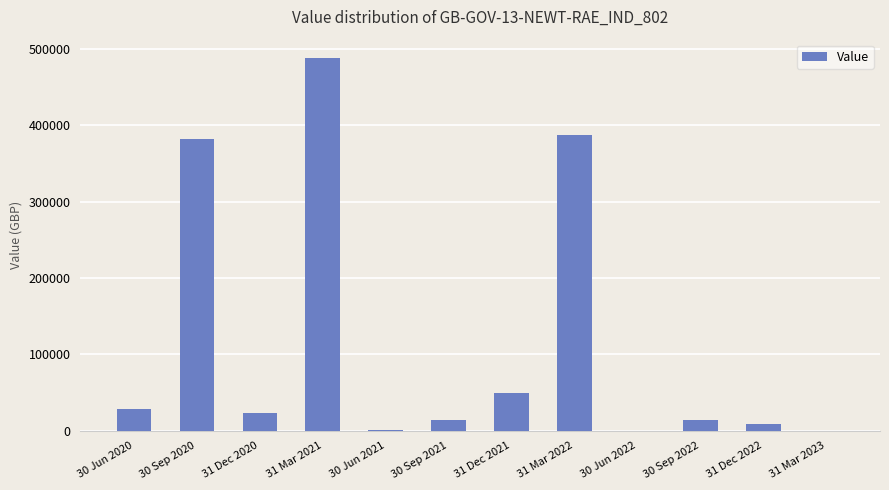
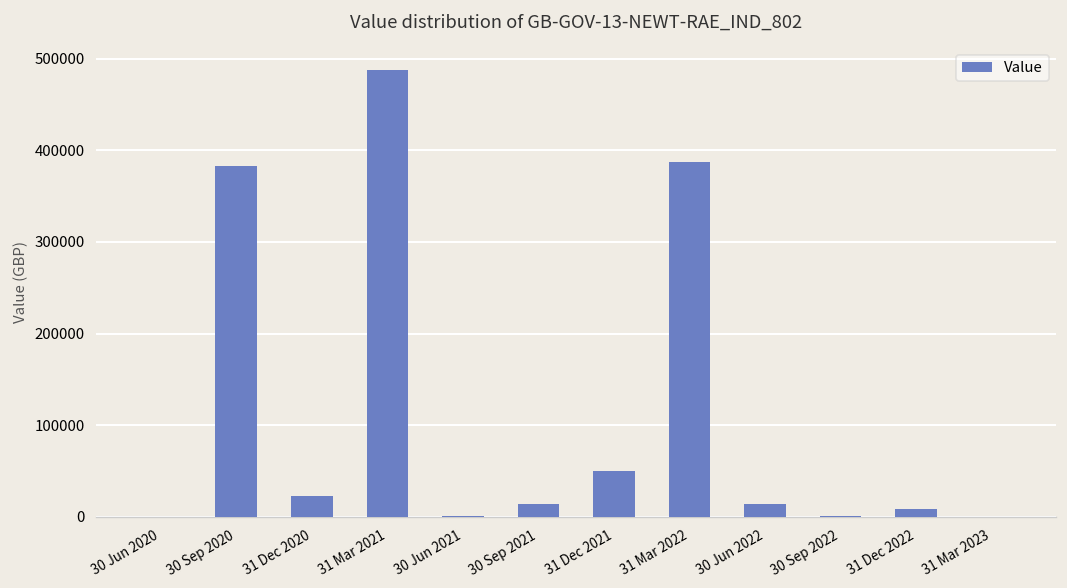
  {
-   "30 Jun 2020": 30000,
+   "30 Jun 2020": 0,
    "30 Sep 2020": 380000,
    "31 Dec 2020": 20000,
    "31 Mar 2021": 490000,
    "30 Sep 2021": 10000,
    "31 Dec 2021": 50000,
    "31 Mar 2022": 390000,
-   "30 Jun 2022": 0,
-   "30 Sep 2022": 10000,
+   "30 Jun 2022": 10000,
+   "30 Sep 2022": 0,
    "31 Dec 2022": 10000
  }
